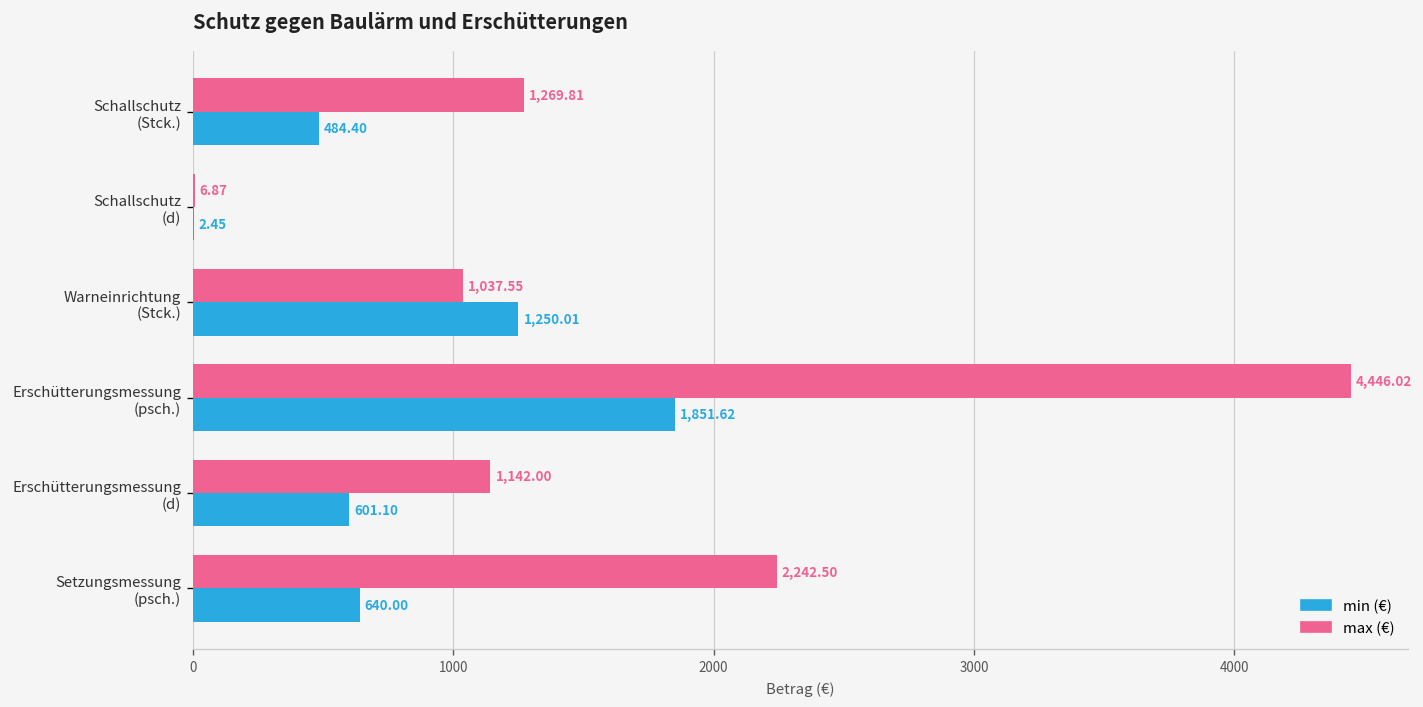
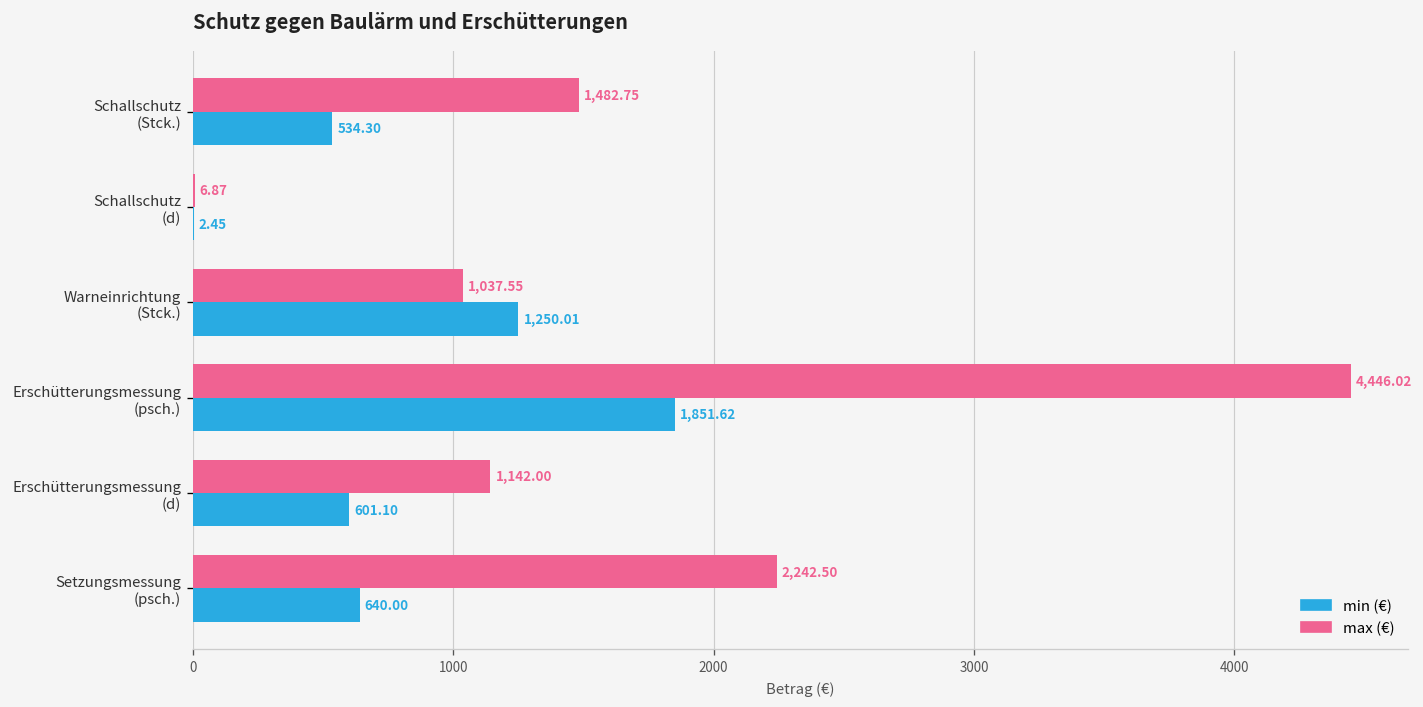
  {
    "min (€)": {
-     "Schallschutz (Stck.)": "484.40",
+     "Schallschutz (Stck.)": "534.30",
      "Schallschutz (d)": "2.45",
      "Warneinrichtung (Stck.)": "1,250.01",
      "Erschütterungsmessung (psch.)": "1,851.62",
      "Erschütterungsmessung (d)": "601.10",
      "Setzungsmessung (psch.)": "640.00"
    },
    "max (€)": {
-     "Schallschutz (Stck.)": "1,269.81",
+     "Schallschutz (Stck.)": "1,482.75",
      "Schallschutz (d)": "6.87",
      "Warneinrichtung (Stck.)": "1,037.55",
      "Erschütterungsmessung (psch.)": "4,446.02",
      "Erschütterungsmessung (d)": "1,142.00",
      "Setzungsmessung (psch.)": "2,242.50"
    }
  }
